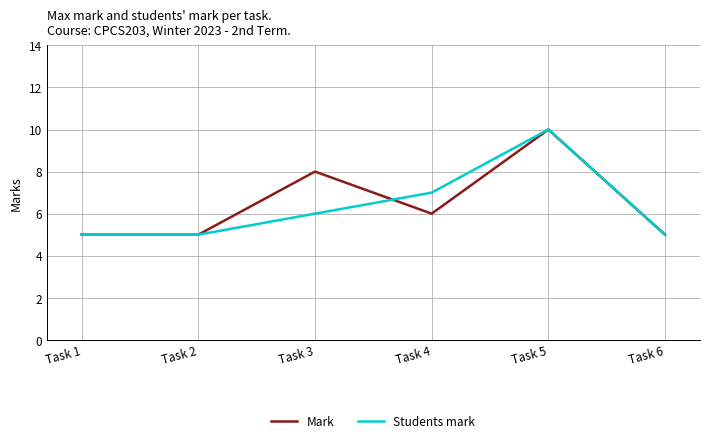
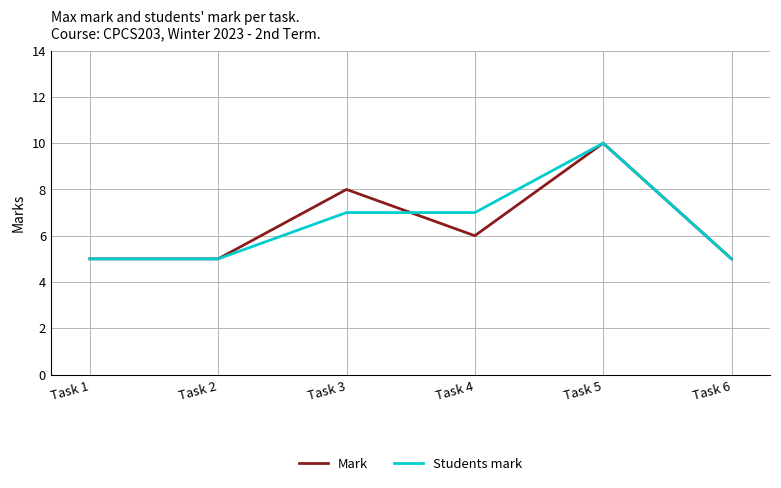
  {
    "Mark": {
      "Task 3": 8,
      "Task 4": 6
    },
    "Students mark": {
-     "Task 3": 6,
+     "Task 3": 7,
      "Task 4": 7
    }
  }
